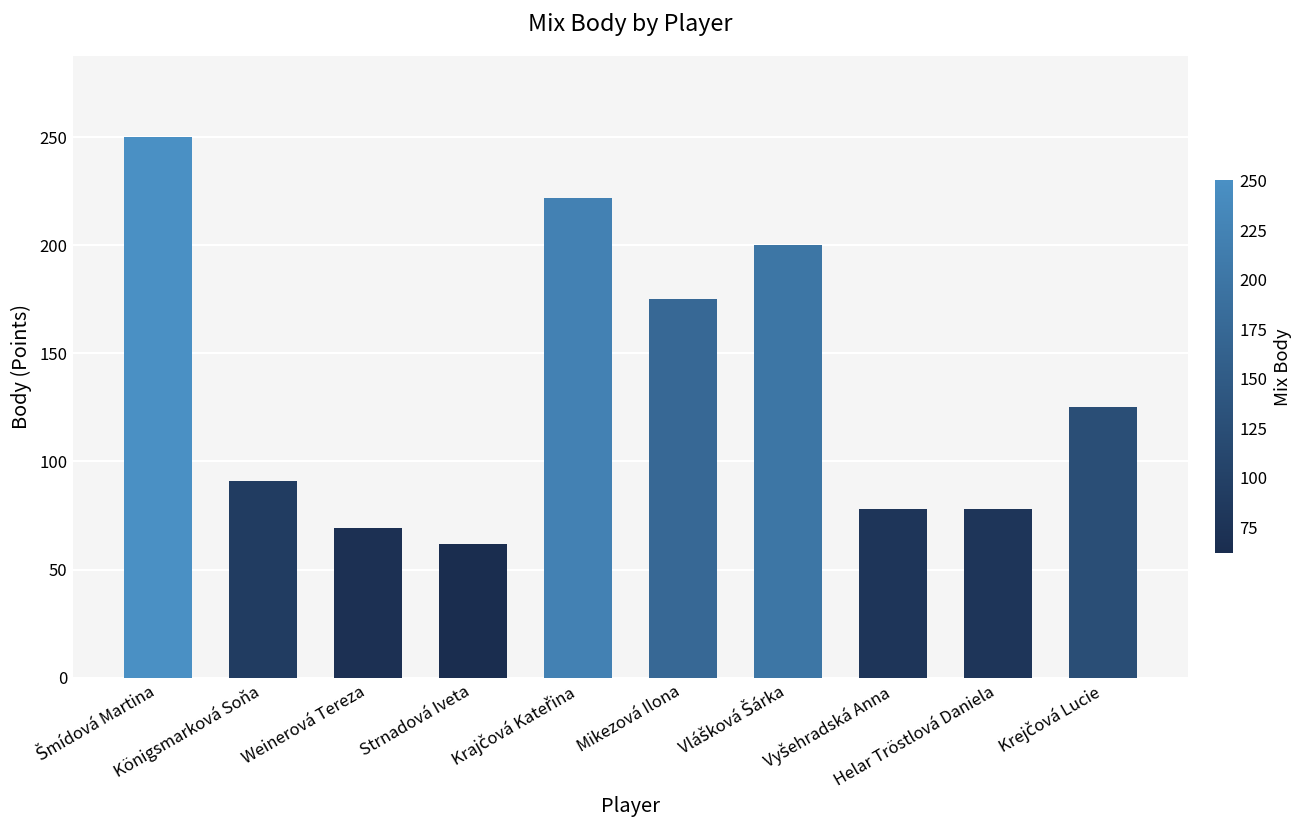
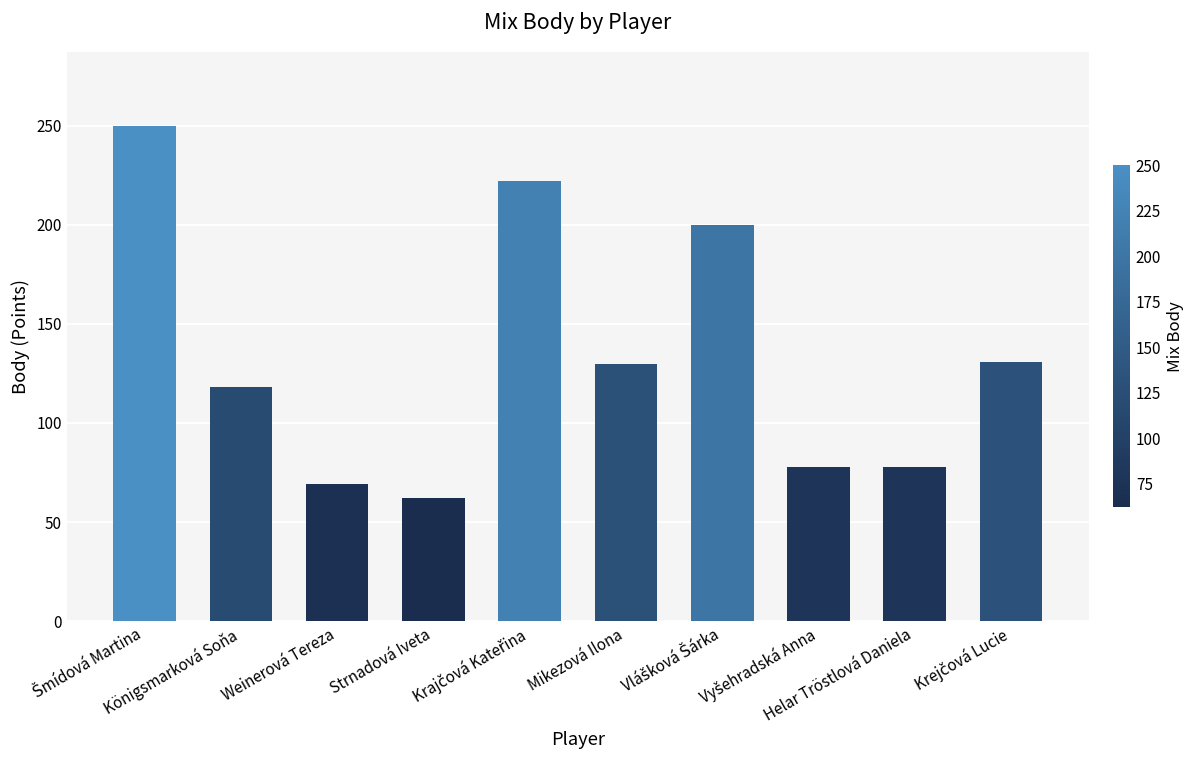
  {
    "Šmídová Martina": 250,
-   "Königsmarková Soňa": 91,
+   "Königsmarková Soňa": 118,
    "Weinerová Tereza": 69,
    "Strnadová Iveta": 62,
    "Krajčová Kateřina": 222,
-   "Mikezová Ilona": 175,
+   "Mikezová Ilona": 130,
    "Vlášková Šárka": 200,
    "Vyšehradská Anna": 78,
    "Helar Tröstlová Daniela": 78,
-   "Krejčová Lucie": 125
+   "Krejčová Lucie": 131
  }
